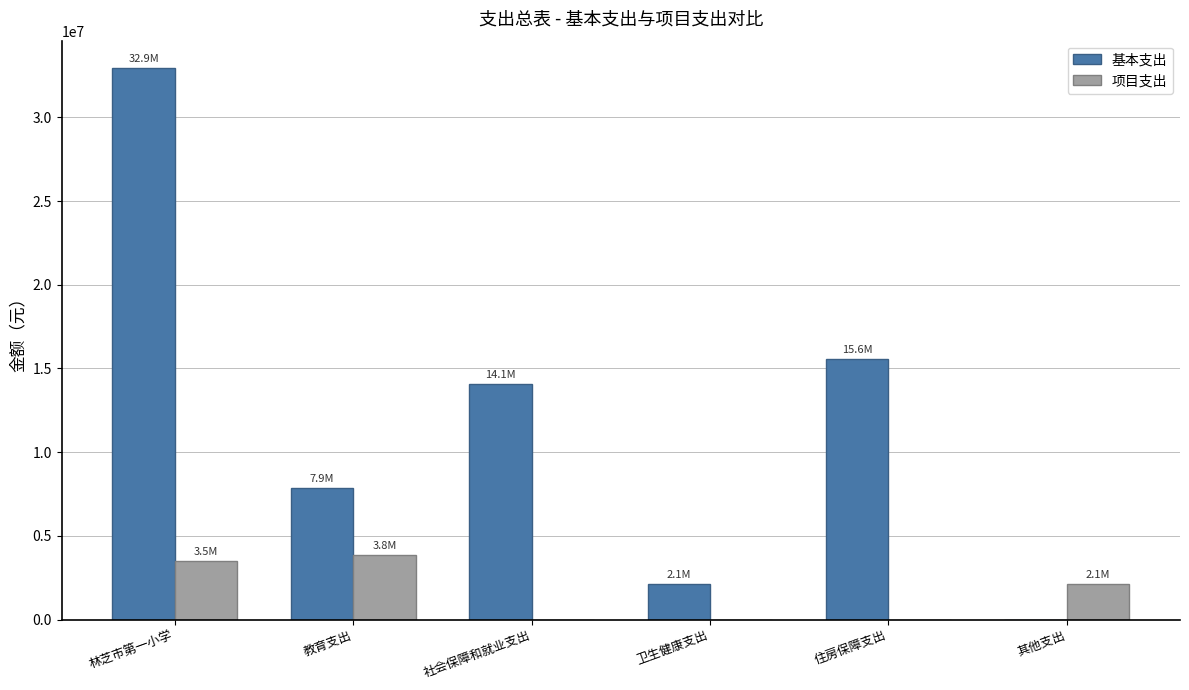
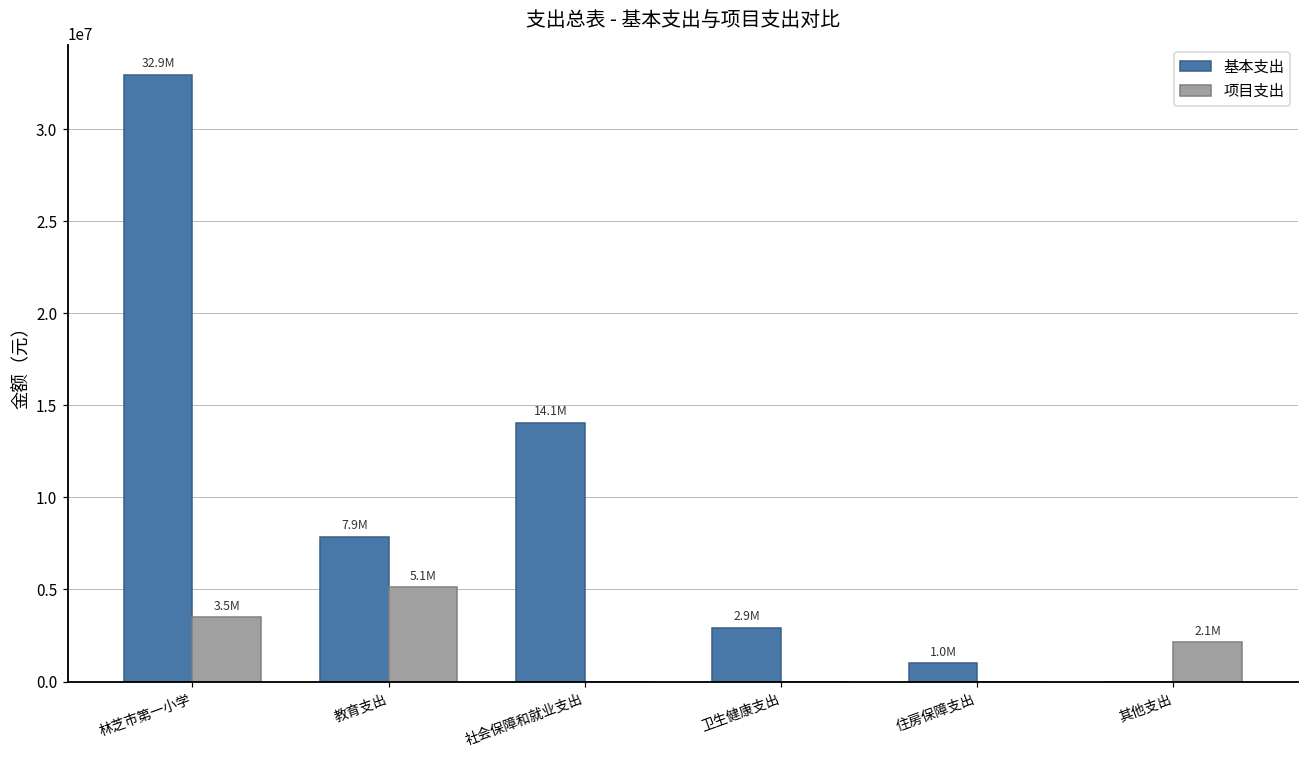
  {
    "基本支出": {
      "林芝市第一小学": "32.9M",
      "教育支出": "7.9M",
      "社会保障和就业支出": "14.1M",
-     "卫生健康支出": "2.1M",
-     "住房保障支出": "15.6M"
+     "卫生健康支出": "2.9M",
+     "住房保障支出": "1.0M"
    },
    "项目支出": {
      "林芝市第一小学": "3.5M",
-     "教育支出": "3.8M",
+     "教育支出": "5.1M",
      "其他支出": "2.1M"
    }
  }
